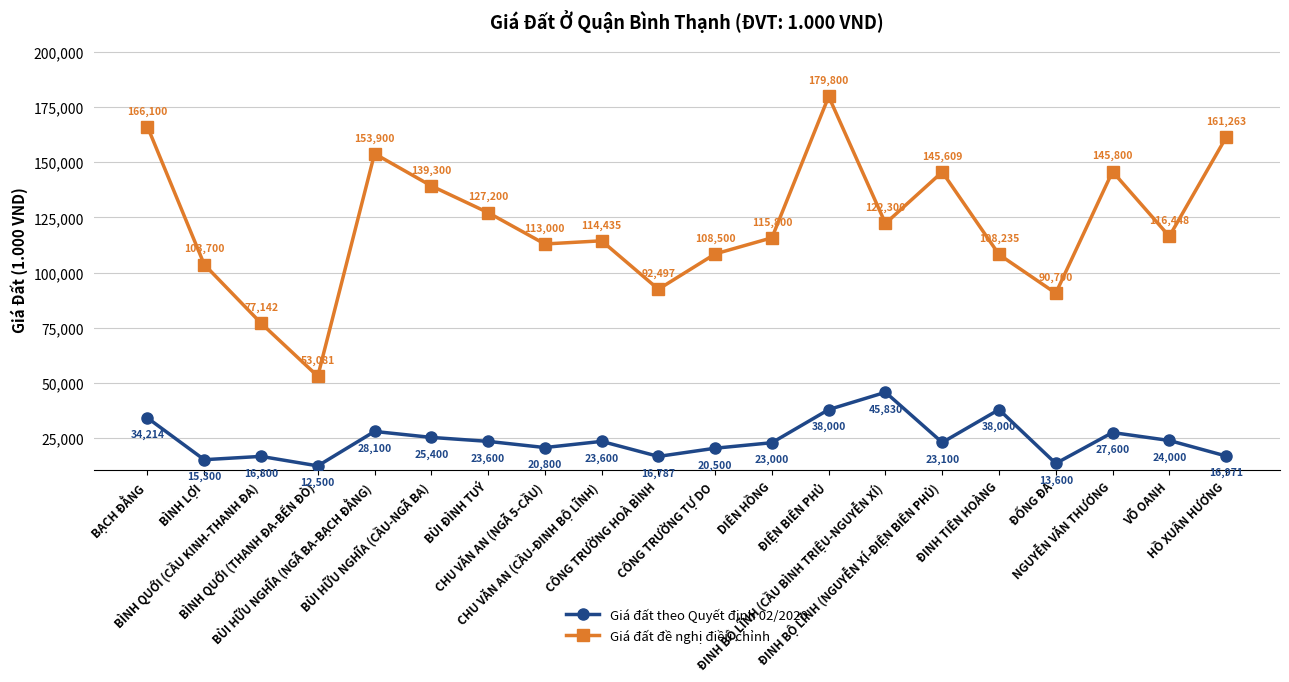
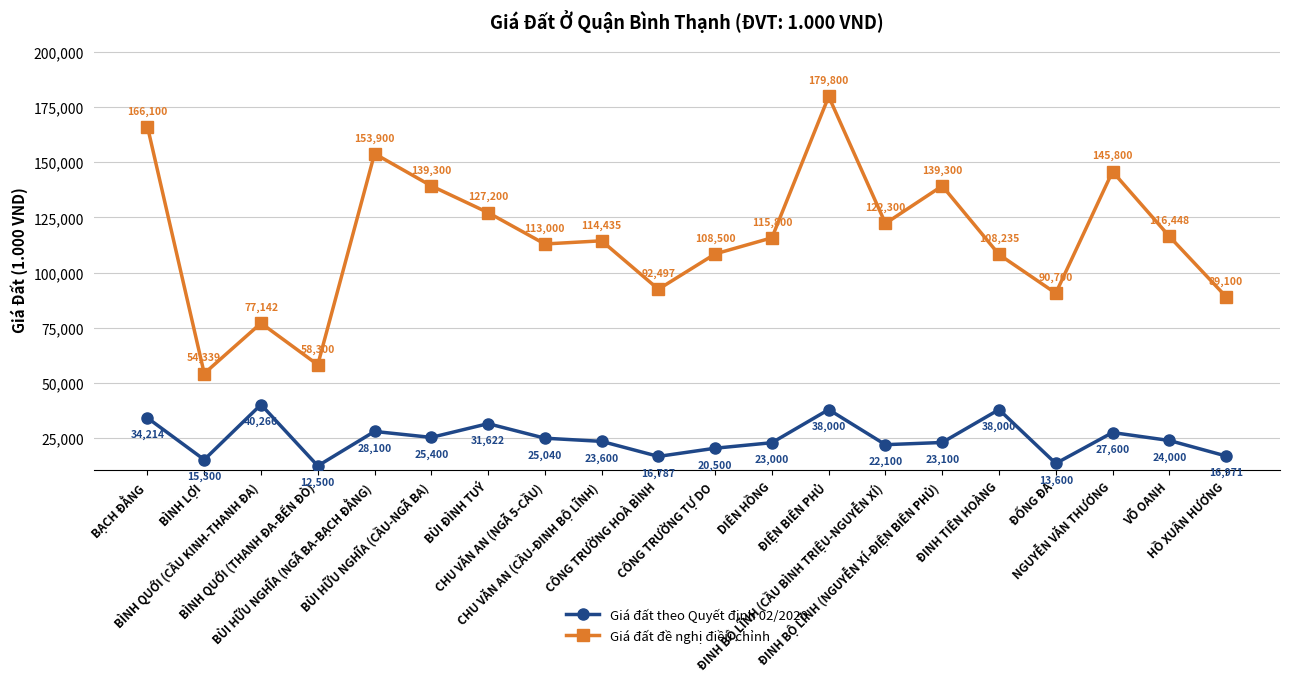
  {
    "Giá đất theo Quyết định 02/2020": {
      "BẠCH ĐẰNG": "34,214",
      "BÌNH LỢI": "15,300",
-     "BÌNH QUỚI (CẦU KINH-THANH ĐA)": "16,800",
+     "BÌNH QUỚI (CẦU KINH-THANH ĐA)": "40,266",
      "BÌNH QUỚI (THANH ĐA-BẾN ĐÒ)": "12,500",
      "BÙI HỮU NGHĨA (NGÃ BA-BẠCH ĐẰNG)": "28,100",
      "BÙI HỮU NGHĨA (CẦU-NGÃ BA)": "25,400",
-     "BÙI ĐÌNH TUÝ": "23,600",
-     "CHU VĂN AN (NGÃ 5-CẦU)": "20,800",
+     "BÙI ĐÌNH TUÝ": "31,622",
+     "CHU VĂN AN (NGÃ 5-CẦU)": "25,040",
      "CHU VĂN AN (CẦU-ĐINH BỘ LĨNH)": "23,600",
      "CÔNG TRƯỜNG HOÀ BÌNH": "16,787",
      "CÔNG TRƯỜNG TỰ DO": "20,500",
      "DIÊN HỒNG": "23,000",
      "ĐIỆN BIÊN PHỦ": "38,000",
-     "ĐINH BỘ LĨNH (CẦU BÌNH TRIỆU-NGUYỄN XÍ)": "45,830",
+     "ĐINH BỘ LĨNH (CẦU BÌNH TRIỆU-NGUYỄN XÍ)": "22,100",
      "ĐINH BỘ LĨNH (NGUYỄN XÍ-ĐIỆN BIÊN PHỦ)": "23,100",
      "ĐINH TIÊN HOÀNG": "38,000",
      "ĐỐNG ĐA": "13,600",
      "NGUYỄN VĂN THƯƠNG": "27,600",
      "VÕ OANH": "24,000",
      "HỒ XUÂN HƯƠNG": "16,971"
    },
    "Giá đất đề nghị điều chỉnh": {
      "BẠCH ĐẰNG": "166,100",
-     "BÌNH LỢI": "103,700",
+     "BÌNH LỢI": "54,339",
      "BÌNH QUỚI (CẦU KINH-THANH ĐA)": "77,142",
-     "BÌNH QUỚI (THANH ĐA-BẾN ĐÒ)": "53,081",
+     "BÌNH QUỚI (THANH ĐA-BẾN ĐÒ)": "58,300",
      "BÙI HỮU NGHĨA (NGÃ BA-BẠCH ĐẰNG)": "153,900",
      "BÙI HỮU NGHĨA (CẦU-NGÃ BA)": "139,300",
      "BÙI ĐÌNH TUÝ": "127,200",
      "CHU VĂN AN (NGÃ 5-CẦU)": "113,000",
      "CHU VĂN AN (CẦU-ĐINH BỘ LĨNH)": "114,435",
      "CÔNG TRƯỜNG HOÀ BÌNH": "92,497",
      "CÔNG TRƯỜNG TỰ DO": "108,500",
      "DIÊN HỒNG": "115,800",
      "ĐIỆN BIÊN PHỦ": "179,800",
      "ĐINH BỘ LĨNH (CẦU BÌNH TRIỆU-NGUYỄN XÍ)": "122,300",
-     "ĐINH BỘ LĨNH (NGUYỄN XÍ-ĐIỆN BIÊN PHỦ)": "145,609",
+     "ĐINH BỘ LĨNH (NGUYỄN XÍ-ĐIỆN BIÊN PHỦ)": "139,300",
      "ĐINH TIÊN HOÀNG": "108,235",
      "ĐỐNG ĐA": "90,700",
      "NGUYỄN VĂN THƯƠNG": "145,800",
      "VÕ OANH": "116,448",
-     "HỒ XUÂN HƯƠNG": "161,263"
+     "HỒ XUÂN HƯƠNG": "89,100"
    }
  }
